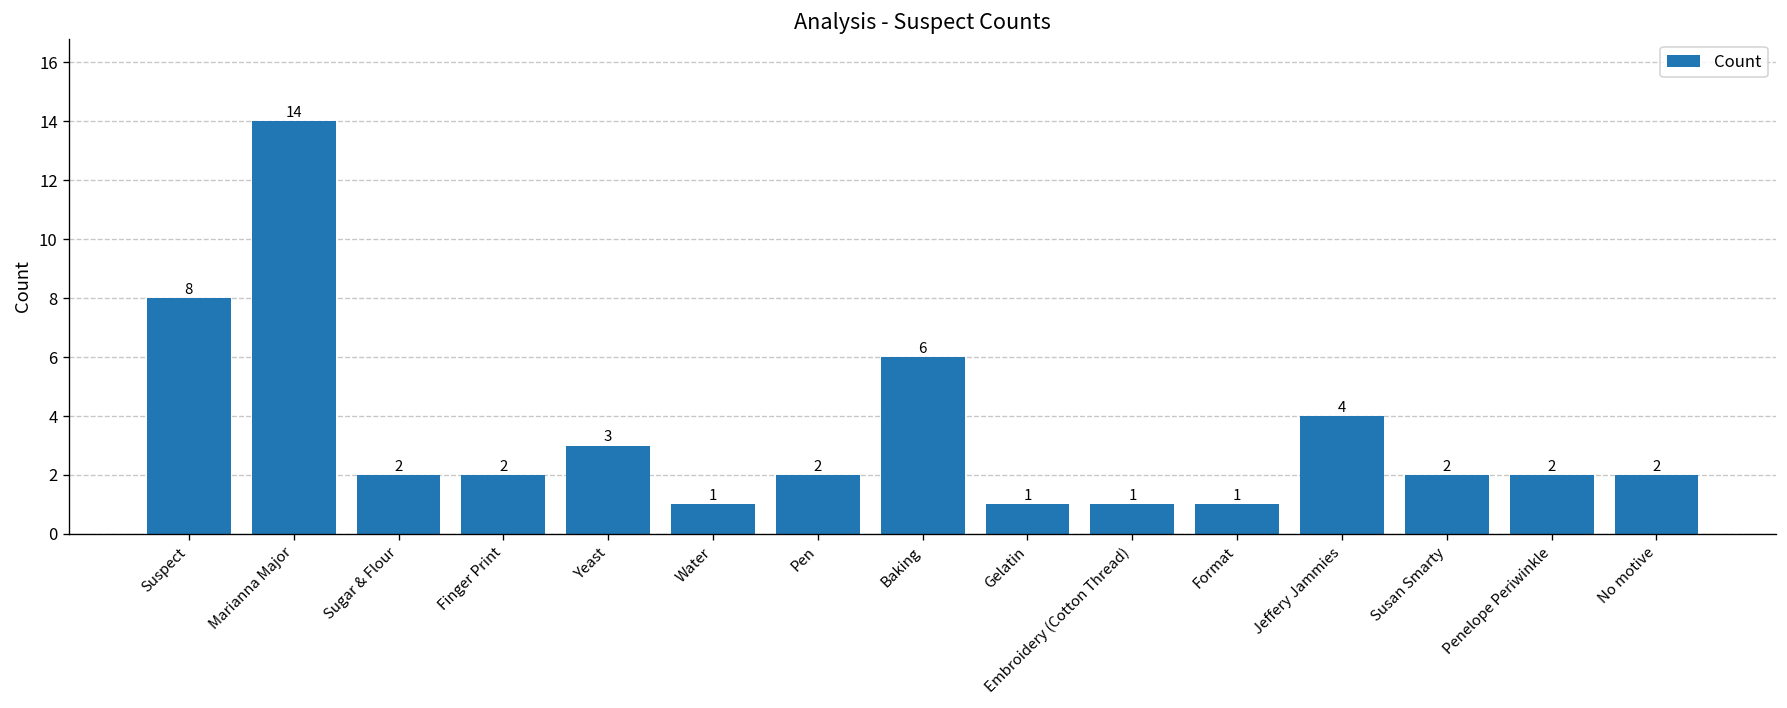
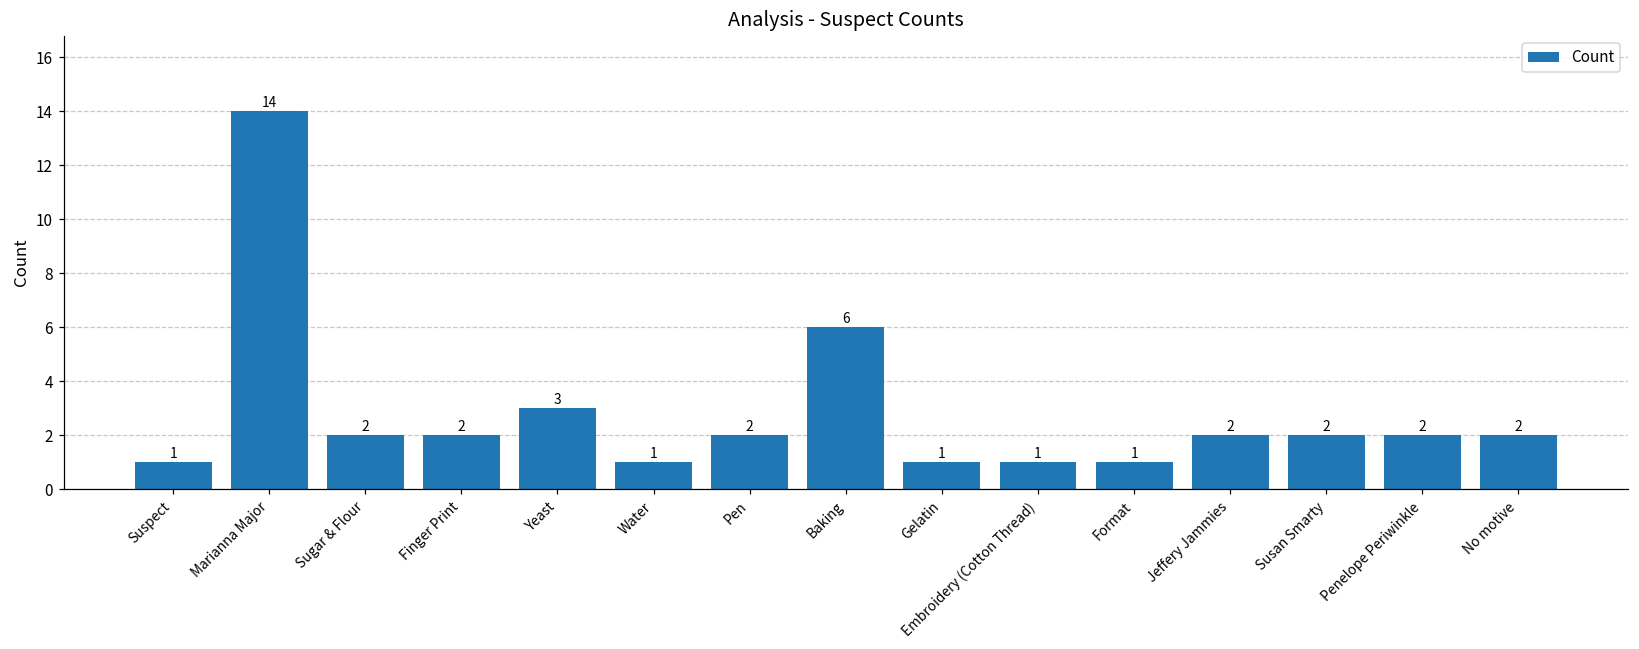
  {
-   "Suspect": 8,
+   "Suspect": 1,
    "Marianna Major": 14,
    "Sugar & Flour": 2,
    "Finger Print": 2,
    "Yeast": 3,
    "Water": 1,
    "Pen": 2,
    "Baking": 6,
    "Gelatin": 1,
    "Embroidery (Cotton Thread)": 1,
    "Format": 1,
-   "Jeffery Jammies": 4,
+   "Jeffery Jammies": 2,
    "Susan Smarty": 2,
    "Penelope Periwinkle": 2,
    "No motive": 2
  }
